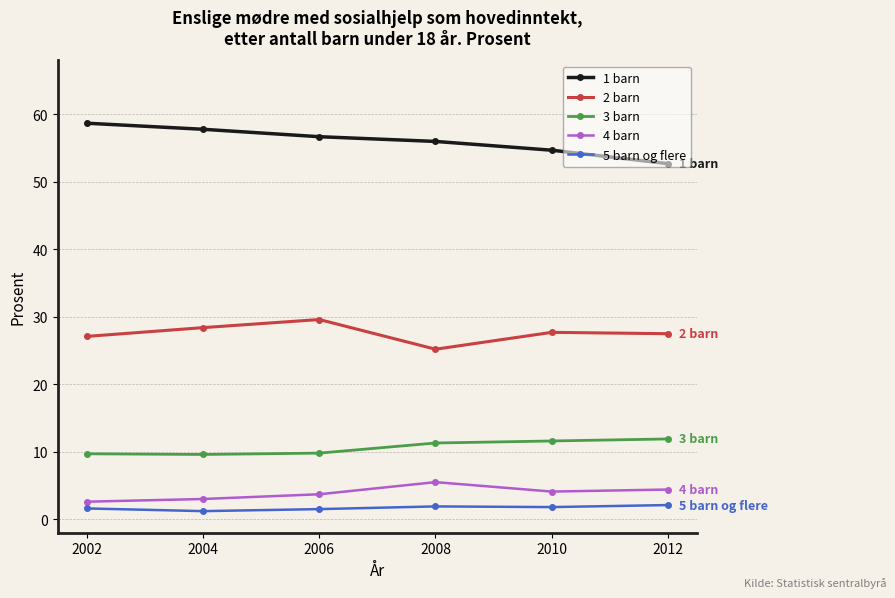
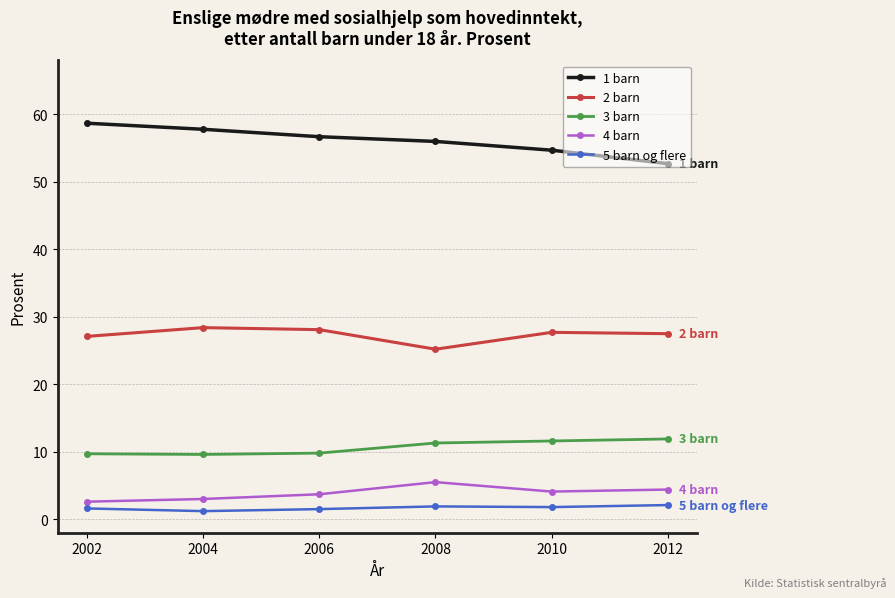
  {
    "1 barn": {
      "2002": 59,
      "2004": 58,
      "2006": 57,
      "2008": 56,
      "2010": 55
    },
    "2 barn": {
      "2002": 27,
      "2004": 28,
-     "2006": 30,
+     "2006": 28,
      "2008": 25,
      "2010": 28
    },
    "3 barn": {
      "2002": 10,
      "2004": 10,
      "2006": 10,
      "2008": 11,
      "2010": 12
    },
    "4 barn": {
      "2012": 4
    },
    "5 barn og flere": {
      "2002": 2,
      "2004": 1,
      "2006": 2,
      "2008": 2,
      "2010": 2
    }
  }
